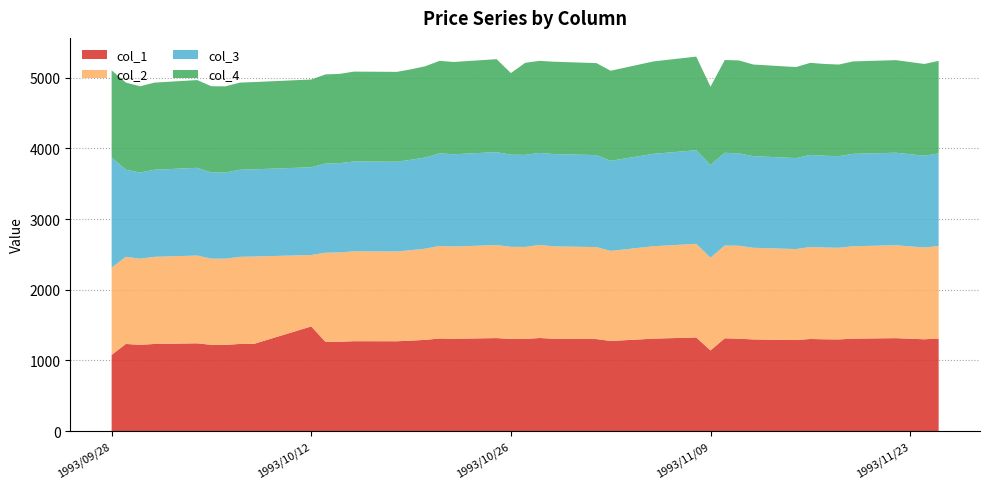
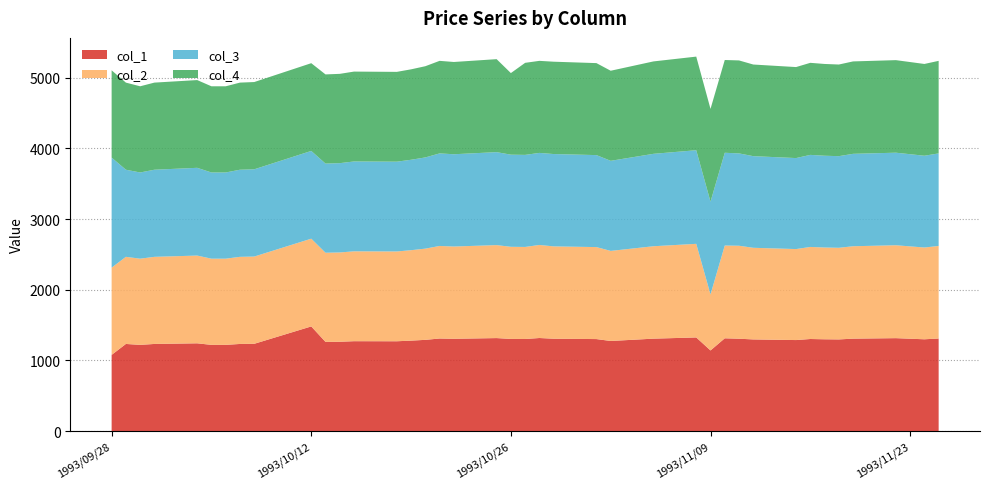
  {
    "col_1": {
      "1993/09/28": 1100,
      "1993/10/12": 1500,
      "1993/10/26": 1300,
      "1993/11/09": 1100
    },
    "col_2": {
      "1993/09/28": 1200,
-     "1993/10/12": 1000,
+     "1993/10/12": 1200,
      "1993/10/26": 1300,
-     "1993/11/09": 1300
+     "1993/11/09": 800
    },
    "col_3": {
      "1993/09/28": 1600,
      "1993/10/12": 1200,
      "1993/10/26": 1300,
      "1993/11/09": 1300
    },
    "col_4": {
      "1993/09/28": 1200,
      "1993/10/12": 1200,
      "1993/10/26": 1200,
-     "1993/11/09": 1100
+     "1993/11/09": 1300
    }
  }
